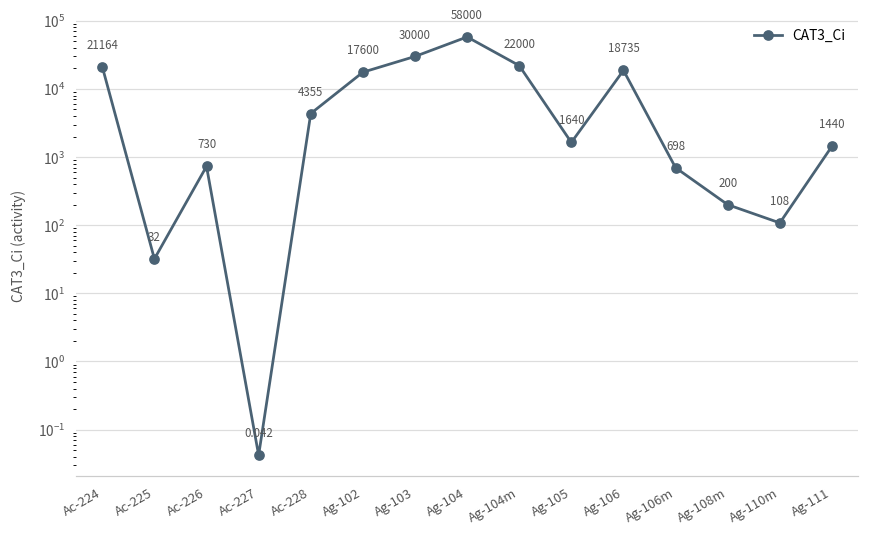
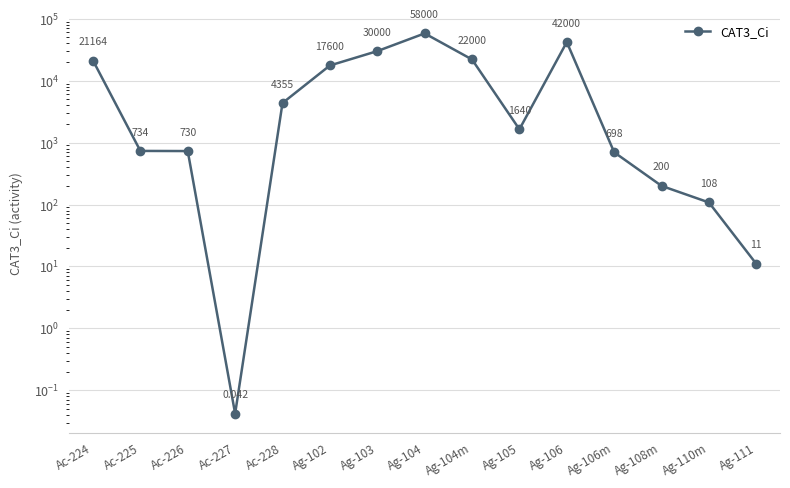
  {
    "Ac-224": 21164,
-   "Ac-225": 32,
+   "Ac-225": 734,
    "Ac-226": 730,
    "Ac-227": 0.042,
    "Ac-228": 4355,
    "Ag-102": 17600,
    "Ag-103": 30000,
    "Ag-104": 58000,
    "Ag-104m": 22000,
    "Ag-105": 1640,
-   "Ag-106": 18735,
+   "Ag-106": 42000,
    "Ag-106m": 698,
    "Ag-108m": 200,
    "Ag-110m": 108,
-   "Ag-111": 1440
+   "Ag-111": 11
  }
